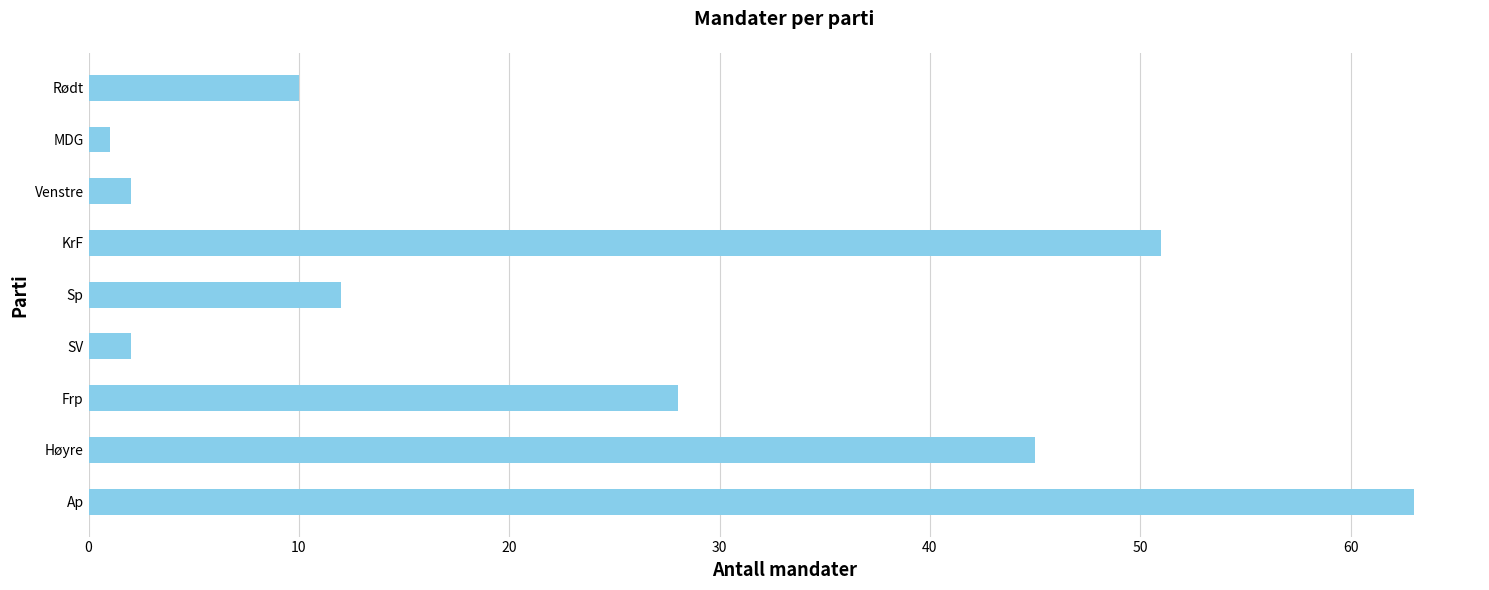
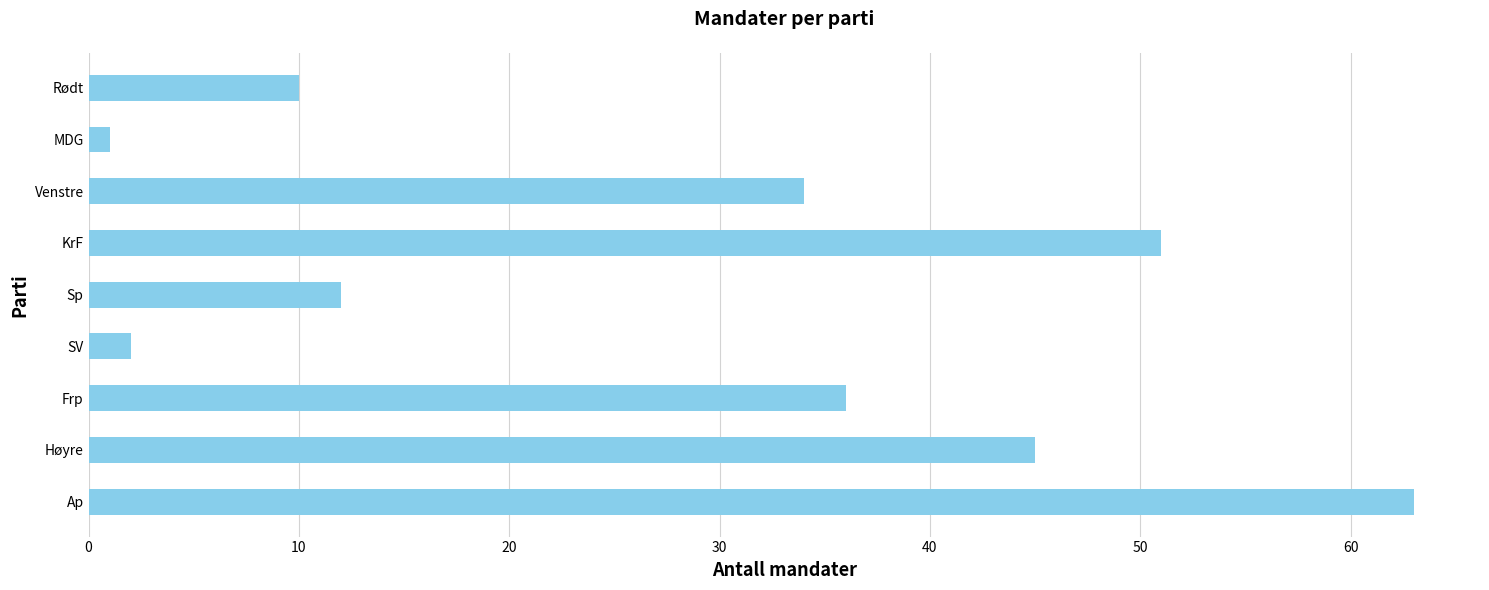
  {
    "Rødt": 10,
    "MDG": 1,
-   "Venstre": 2,
+   "Venstre": 34,
    "KrF": 51,
    "Sp": 12,
    "SV": 2,
-   "Frp": 28,
+   "Frp": 36,
    "Høyre": 45,
    "Ap": 63
  }
